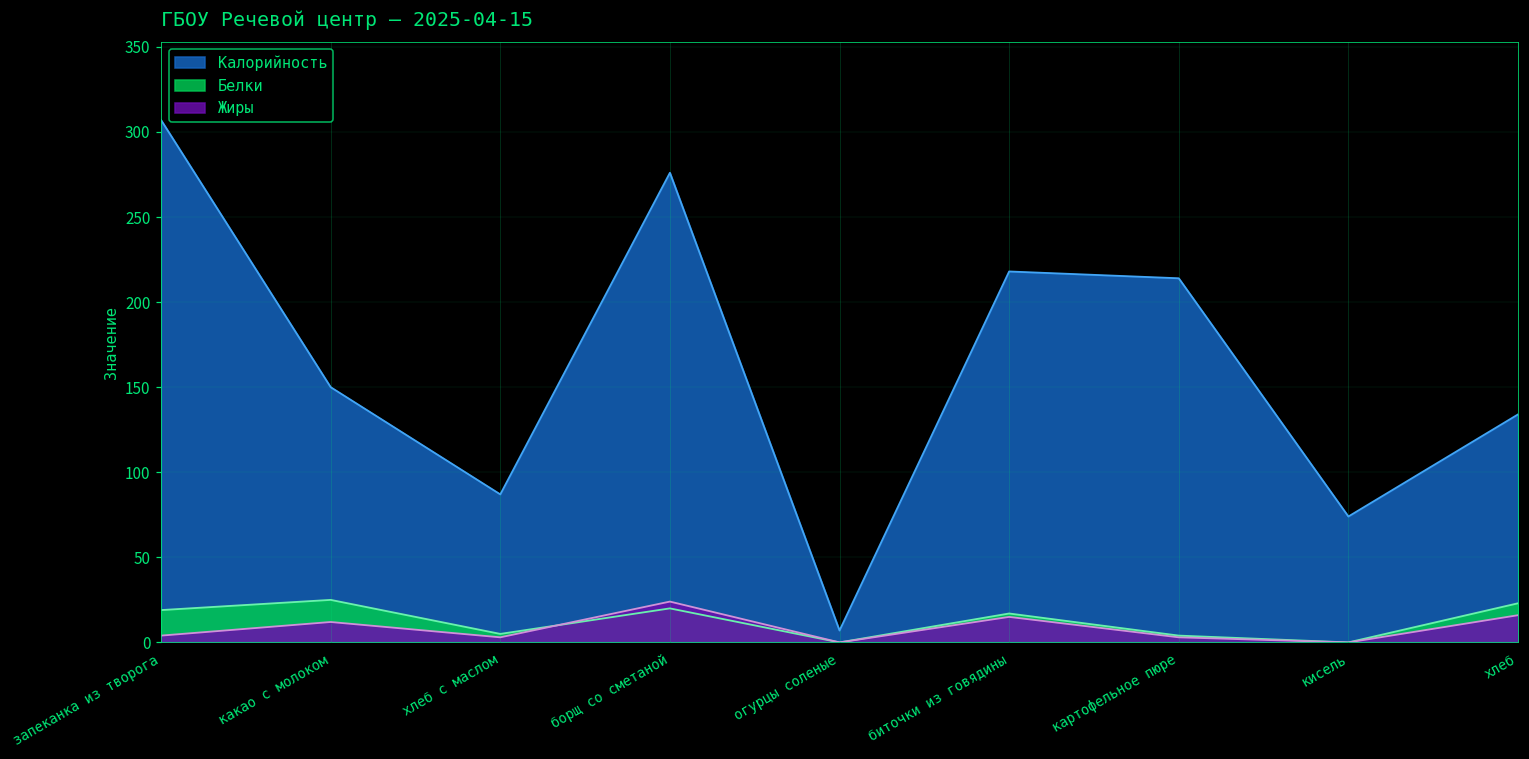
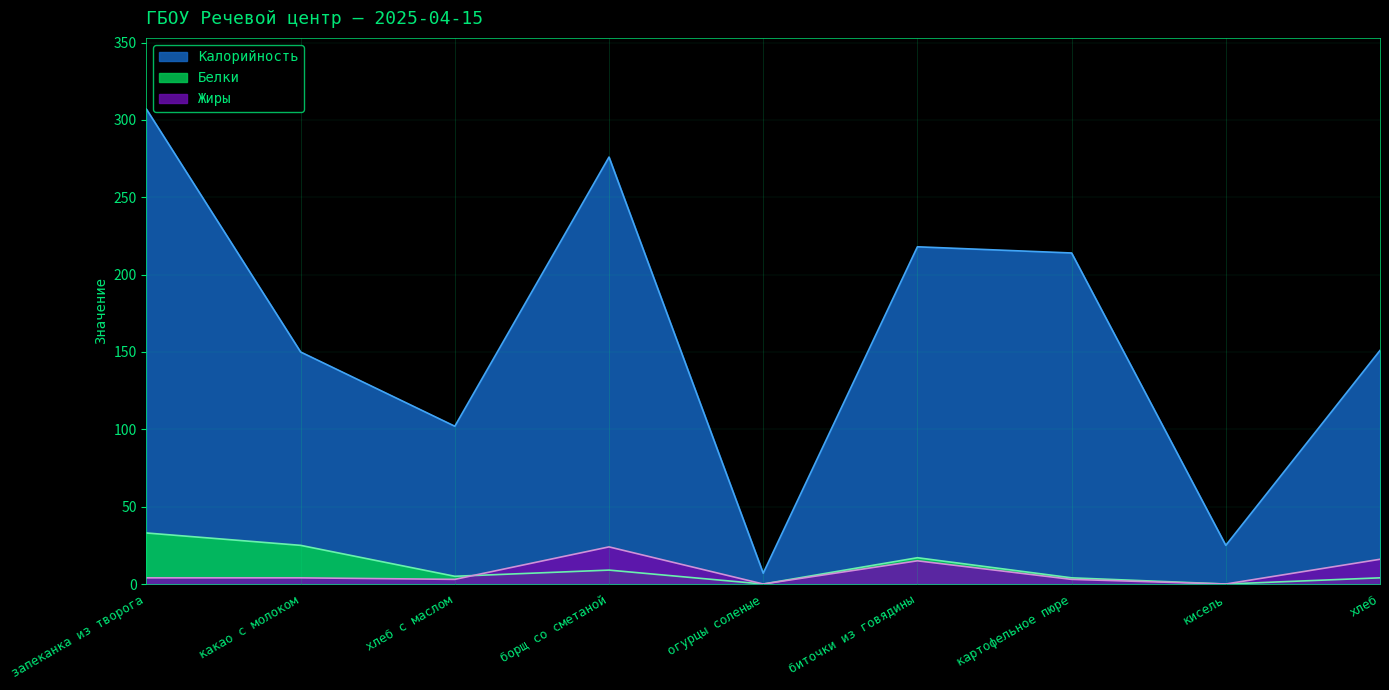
  {
    "Калорийность": {
      "запеканка из творога": 307,
      "какао с молоком": 150,
-     "хлеб с маслом": 87,
+     "хлеб с маслом": 102,
      "борщ со сметаной": 276,
      "огурцы соленые": 7,
      "биточки из говядины": 218,
      "картофельное пюре": 214,
-     "кисель": 74,
-     "хлеб": 134
+     "кисель": 25,
+     "хлеб": 151
    },
    "Белки": {
-     "запеканка из творога": 19,
+     "запеканка из творога": 33,
      "какао с молоком": 25,
      "хлеб с маслом": 5,
-     "борщ со сметаной": 20,
+     "борщ со сметаной": 9,
      "биточки из говядины": 17,
-     "хлеб": 23
+     "хлеб": 4
    },
    "Жиры": {
      "запеканка из творога": 4,
-     "какао с молоком": 12,
+     "какао с молоком": 4,
      "хлеб с маслом": 3,
      "борщ со сметаной": 24,
      "биточки из говядины": 15,
      "хлеб": 16
    }
  }
